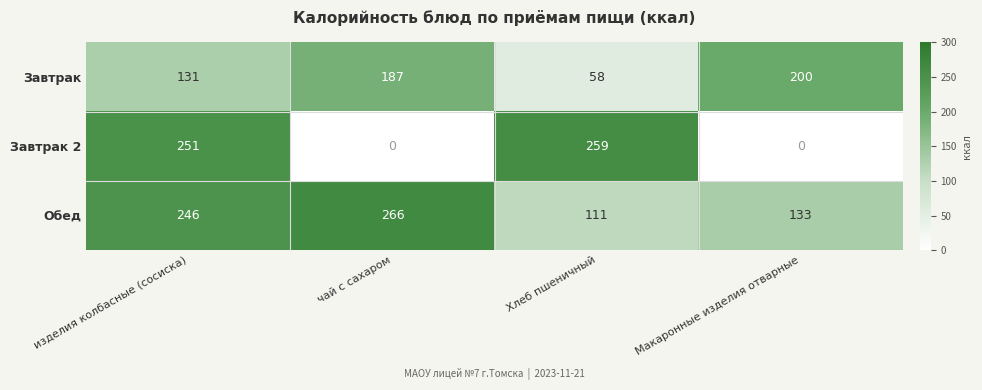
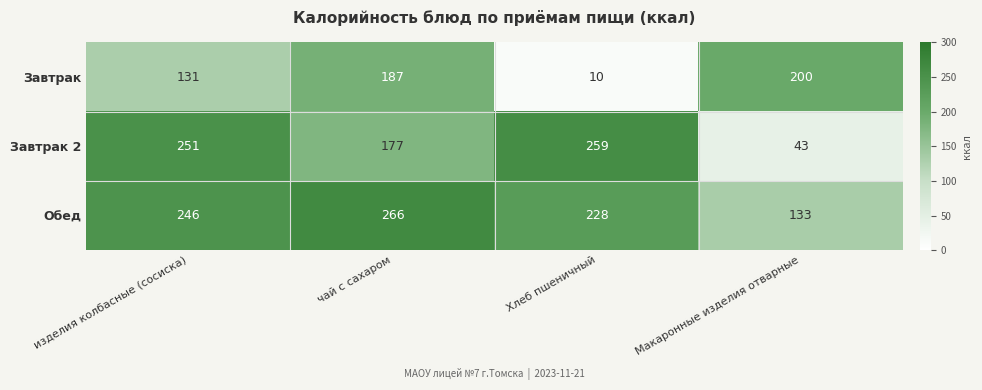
  {
    "Завтрак": {
      "изделия колбасные (сосиска)": 131,
      "чай с сахаром": 187,
-     "Хлеб пшеничный": 58,
+     "Хлеб пшеничный": 10,
      "Макаронные изделия отварные": 200
    },
    "Завтрак 2": {
      "изделия колбасные (сосиска)": 251,
-     "чай с сахаром": 0,
+     "чай с сахаром": 177,
      "Хлеб пшеничный": 259,
-     "Макаронные изделия отварные": 0
+     "Макаронные изделия отварные": 43
    },
    "Обед": {
      "изделия колбасные (сосиска)": 246,
      "чай с сахаром": 266,
-     "Хлеб пшеничный": 111,
+     "Хлеб пшеничный": 228,
      "Макаронные изделия отварные": 133
    }
  }
